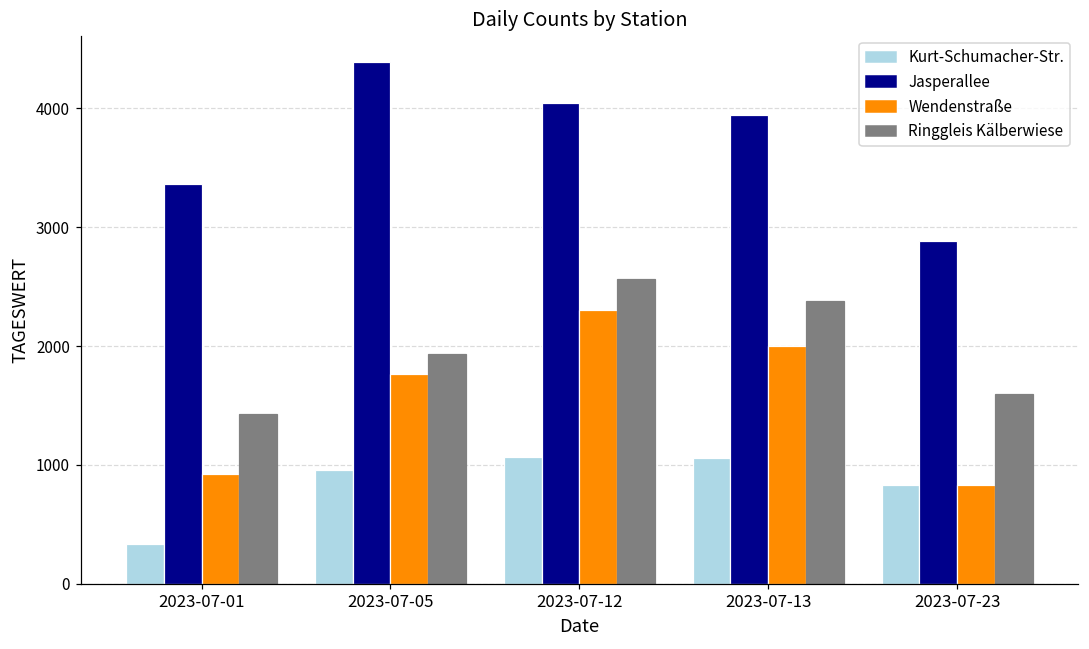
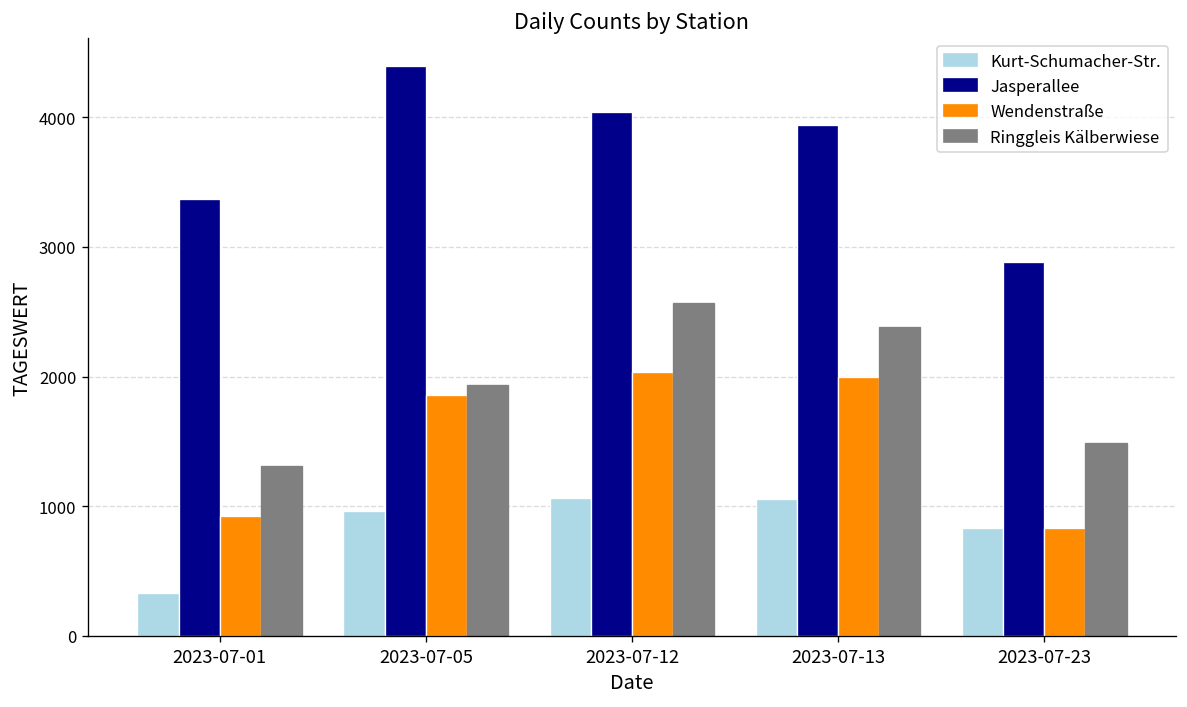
  {
    "Kurt-Schumacher-Str.": {
      "2023-07-01": 330,
      "2023-07-05": 960,
      "2023-07-12": 1060,
      "2023-07-13": 1060,
      "2023-07-23": 830
    },
    "Jasperallee": {
      "2023-07-01": 3370,
      "2023-07-05": 4390,
      "2023-07-12": 4040,
      "2023-07-13": 3940,
      "2023-07-23": 2880
    },
    "Wendenstraße": {
      "2023-07-01": 920,
-     "2023-07-05": 1770,
-     "2023-07-12": 2300,
+     "2023-07-05": 1860,
+     "2023-07-12": 2040,
      "2023-07-13": 2000,
      "2023-07-23": 830
    },
    "Ringgleis Kälberwiese": {
-     "2023-07-01": 1430,
+     "2023-07-01": 1310,
      "2023-07-05": 1930,
      "2023-07-12": 2570,
      "2023-07-13": 2380,
-     "2023-07-23": 1600
+     "2023-07-23": 1480
    }
  }
